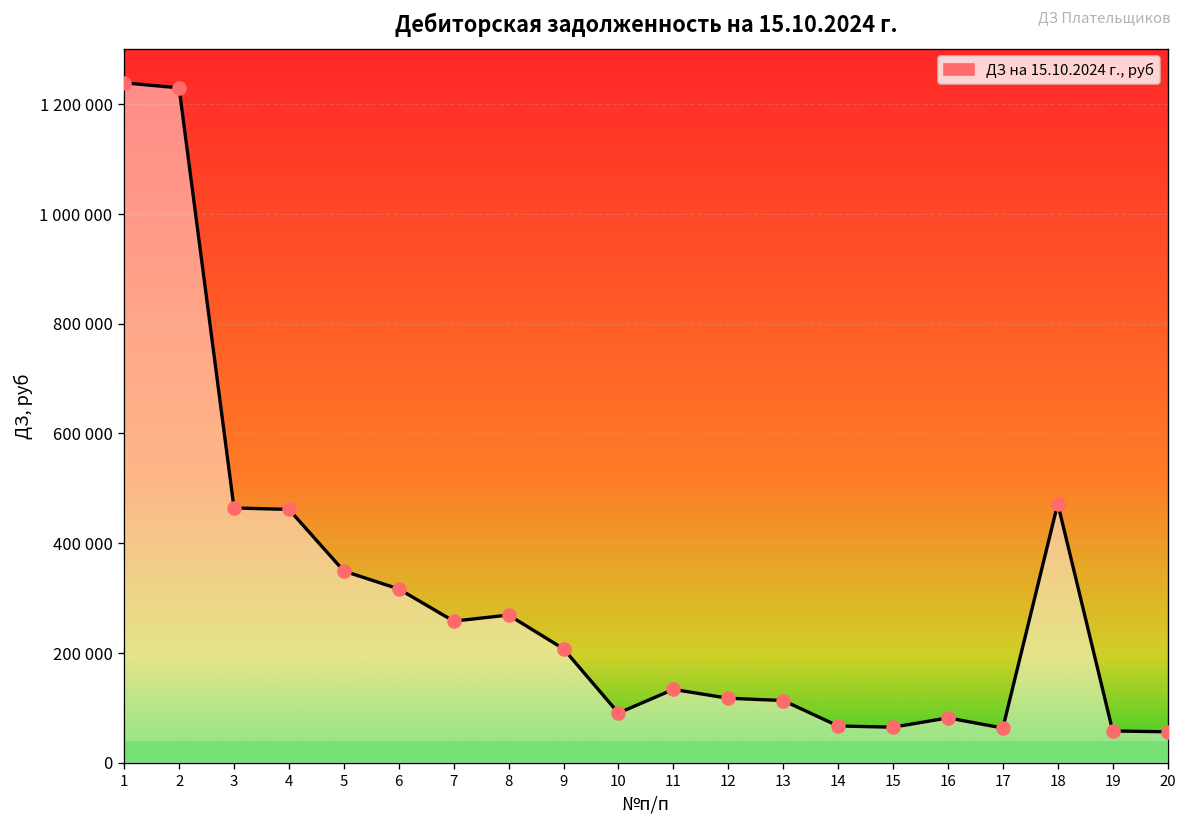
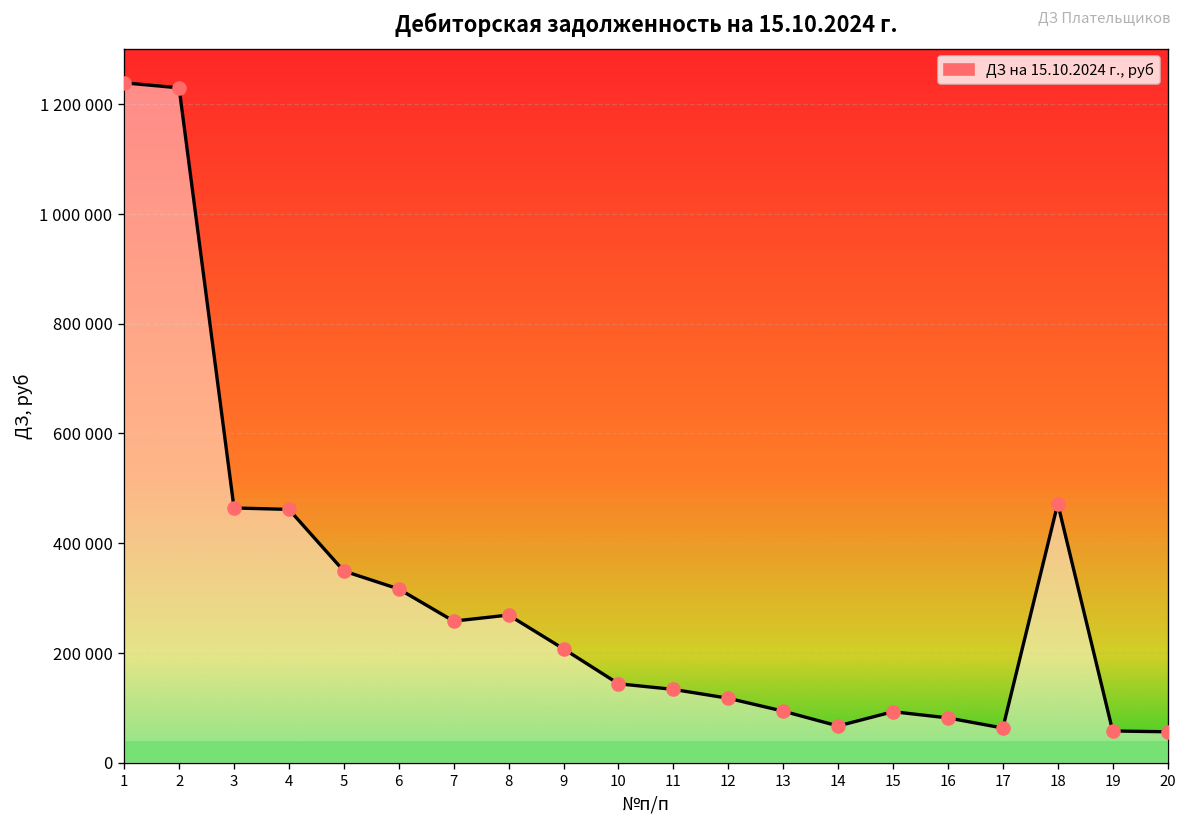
  {
    "1": 1240000,
    "2": 1230000,
    "3": 460000,
    "4": 460000,
    "5": 350000,
    "6": 320000,
    "7": 260000,
    "8": 270000,
    "9": 210000,
-   "10": 90000,
+   "10": 140000,
    "11": 130000,
    "12": 120000,
-   "13": 110000,
+   "13": 90000,
    "14": 70000,
-   "15": 60000,
+   "15": 90000,
    "16": 80000,
    "17": 60000,
    "18": 470000,
    "19": 60000,
    "20": 60000
  }
